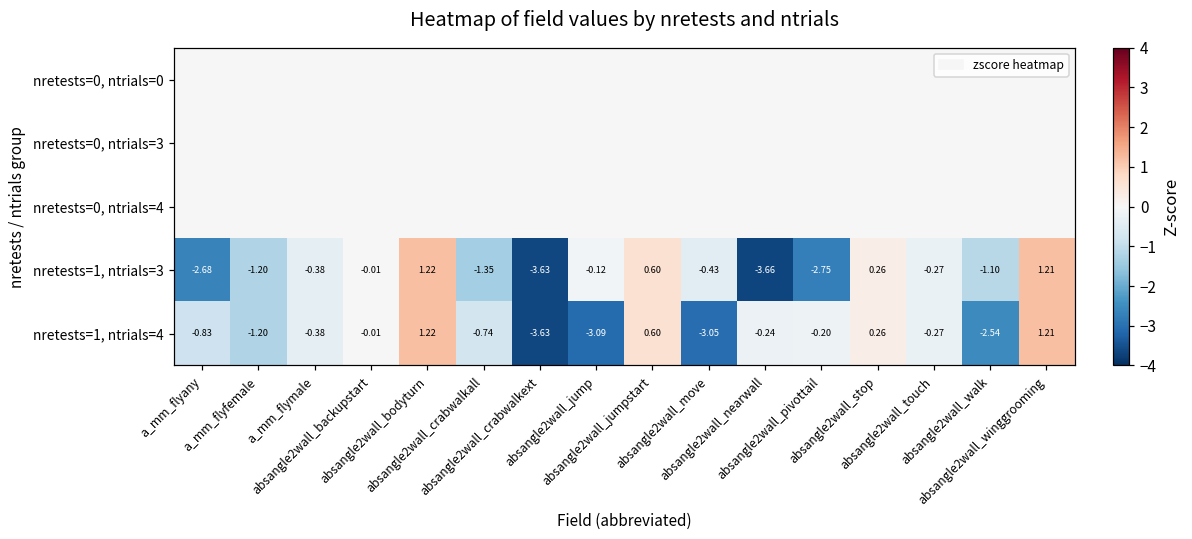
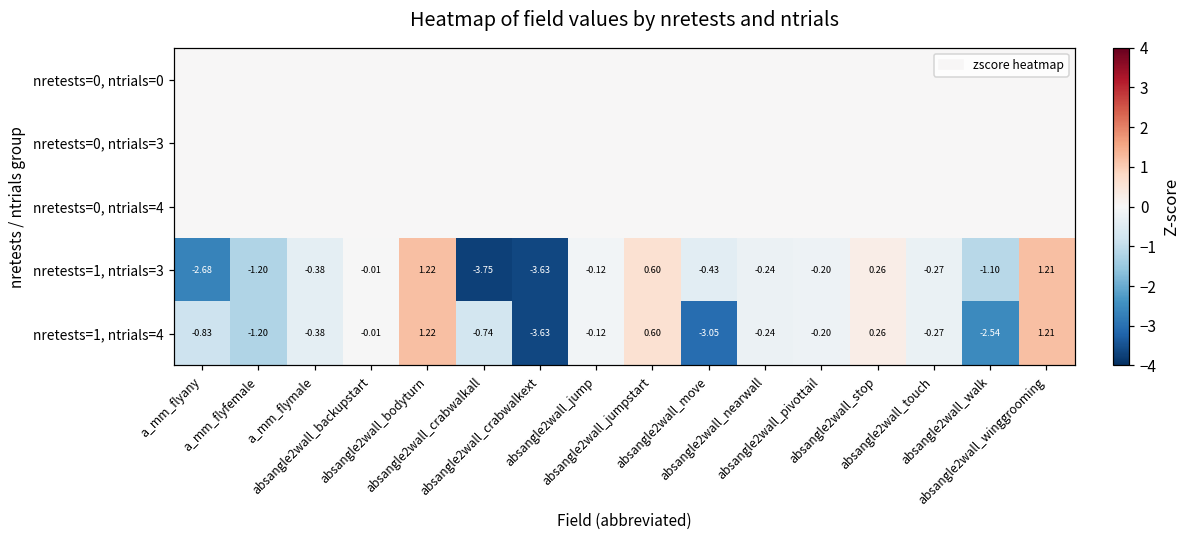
  {
    "nretests=1, ntrials=3": {
      "a_mm_flyany": -2.68,
      "a_mm_flyfemale": -1.20,
      "a_mm_flymale": -0.38,
      "absangle2wall_backupstart": -0.01,
      "absangle2wall_bodyturn": 1.22,
-     "absangle2wall_crabwalkall": -1.35,
+     "absangle2wall_crabwalkall": -3.75,
      "absangle2wall_crabwalkext": -3.63,
      "absangle2wall_jump": -0.12,
      "absangle2wall_jumpstart": 0.60,
      "absangle2wall_move": -0.43,
-     "absangle2wall_nearwall": -3.66,
-     "absangle2wall_pivottail": -2.75,
+     "absangle2wall_nearwall": -0.24,
+     "absangle2wall_pivottail": -0.20,
      "absangle2wall_stop": 0.26,
      "absangle2wall_touch": -0.27,
      "absangle2wall_walk": -1.10,
      "absangle2wall_winggrooming": 1.21
    },
    "nretests=1, ntrials=4": {
      "a_mm_flyany": -0.83,
      "a_mm_flyfemale": -1.20,
      "a_mm_flymale": -0.38,
      "absangle2wall_backupstart": -0.01,
      "absangle2wall_bodyturn": 1.22,
      "absangle2wall_crabwalkall": -0.74,
      "absangle2wall_crabwalkext": -3.63,
-     "absangle2wall_jump": -3.09,
+     "absangle2wall_jump": -0.12,
      "absangle2wall_jumpstart": 0.60,
      "absangle2wall_move": -3.05,
      "absangle2wall_nearwall": -0.24,
      "absangle2wall_pivottail": -0.20,
      "absangle2wall_stop": 0.26,
      "absangle2wall_touch": -0.27,
      "absangle2wall_walk": -2.54,
      "absangle2wall_winggrooming": 1.21
    }
  }
